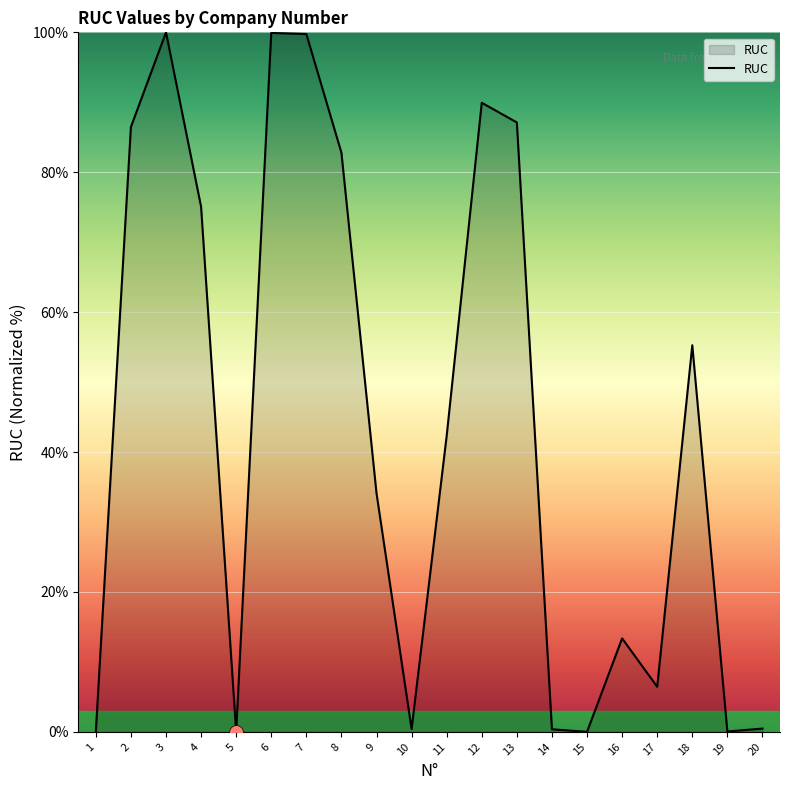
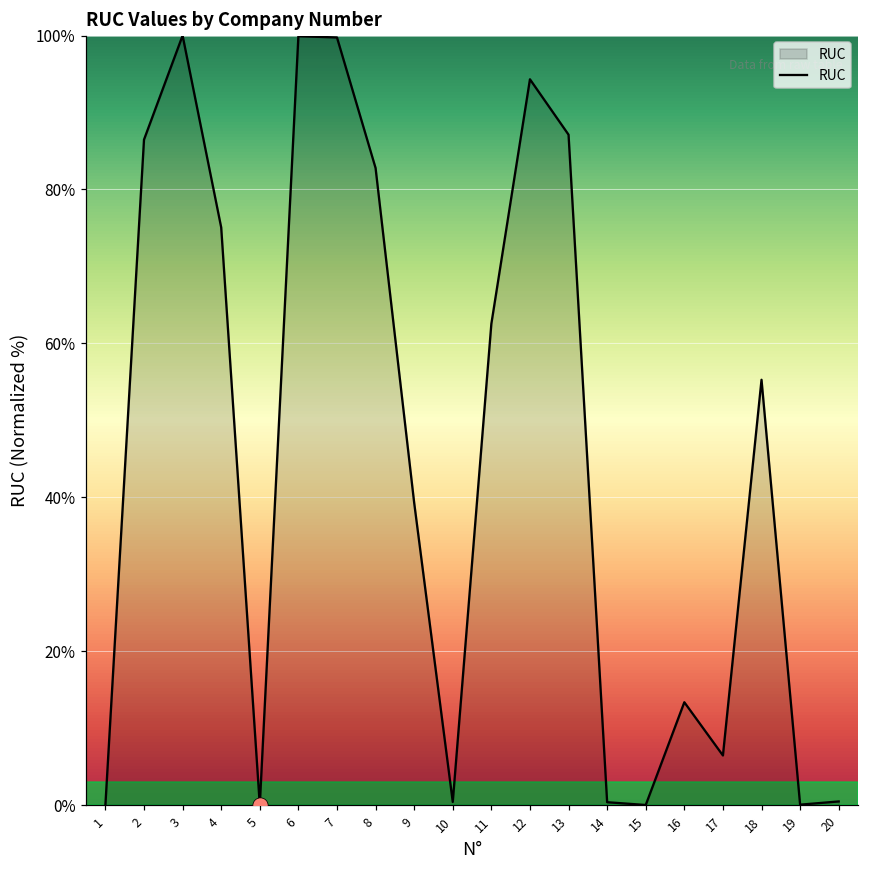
  {
    "RUC": {
      "2": "86%",
      "3": "100%",
      "4": "75%",
      "6": "100%",
      "7": "100%",
      "8": "83%",
-     "9": "34%",
-     "11": "42%",
-     "12": "90%",
+     "9": "39%",
+     "11": "63%",
+     "12": "94%",
      "13": "87%",
      "16": "13%",
      "17": "6%",
      "18": "55%"
    }
  }
